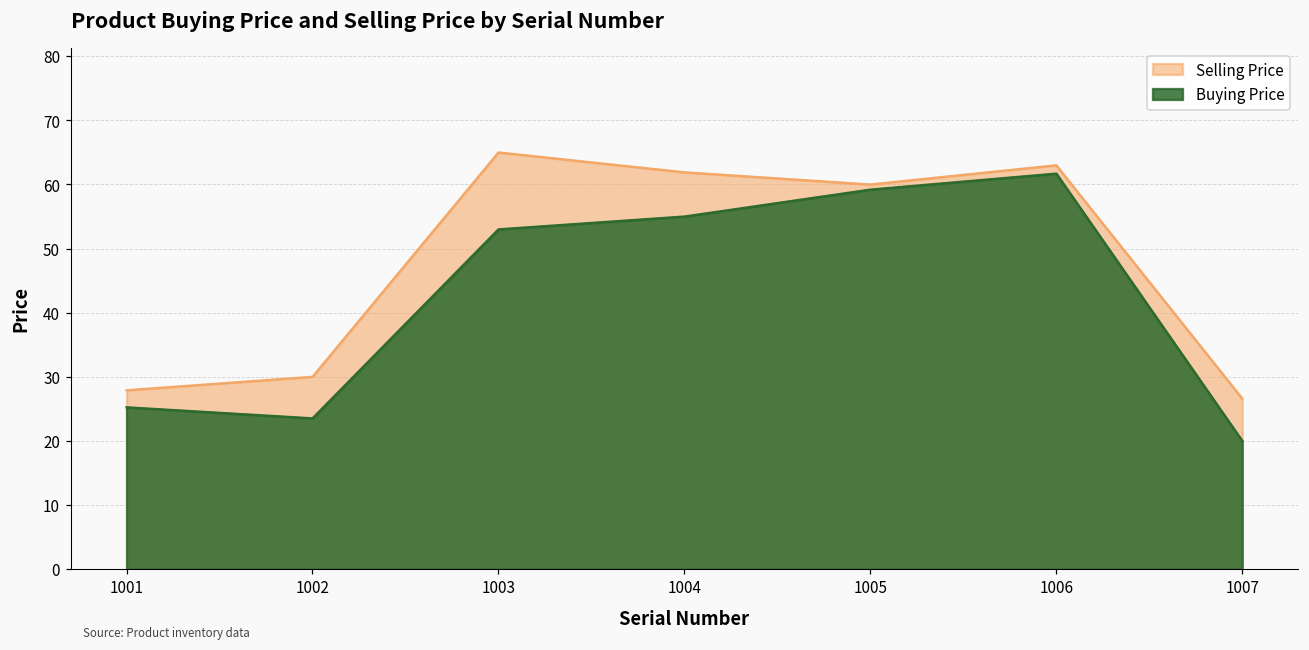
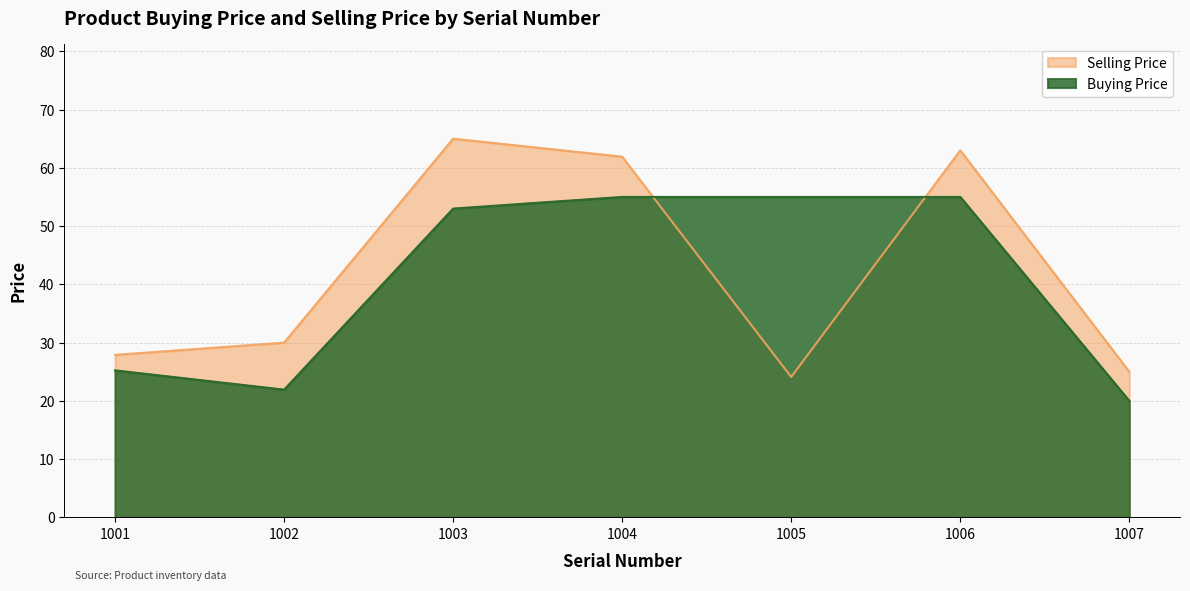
  {
    "Selling Price": {
      "1001": 28,
      "1002": 30,
      "1003": 65,
      "1004": 62,
-     "1005": 60,
+     "1005": 24,
      "1006": 63,
-     "1007": 27
+     "1007": 25
    },
    "Buying Price": {
      "1001": 25,
-     "1002": 24,
+     "1002": 22,
      "1003": 53,
      "1004": 55,
-     "1005": 59,
-     "1006": 62,
+     "1005": 55,
+     "1006": 55,
      "1007": 20
    }
  }
